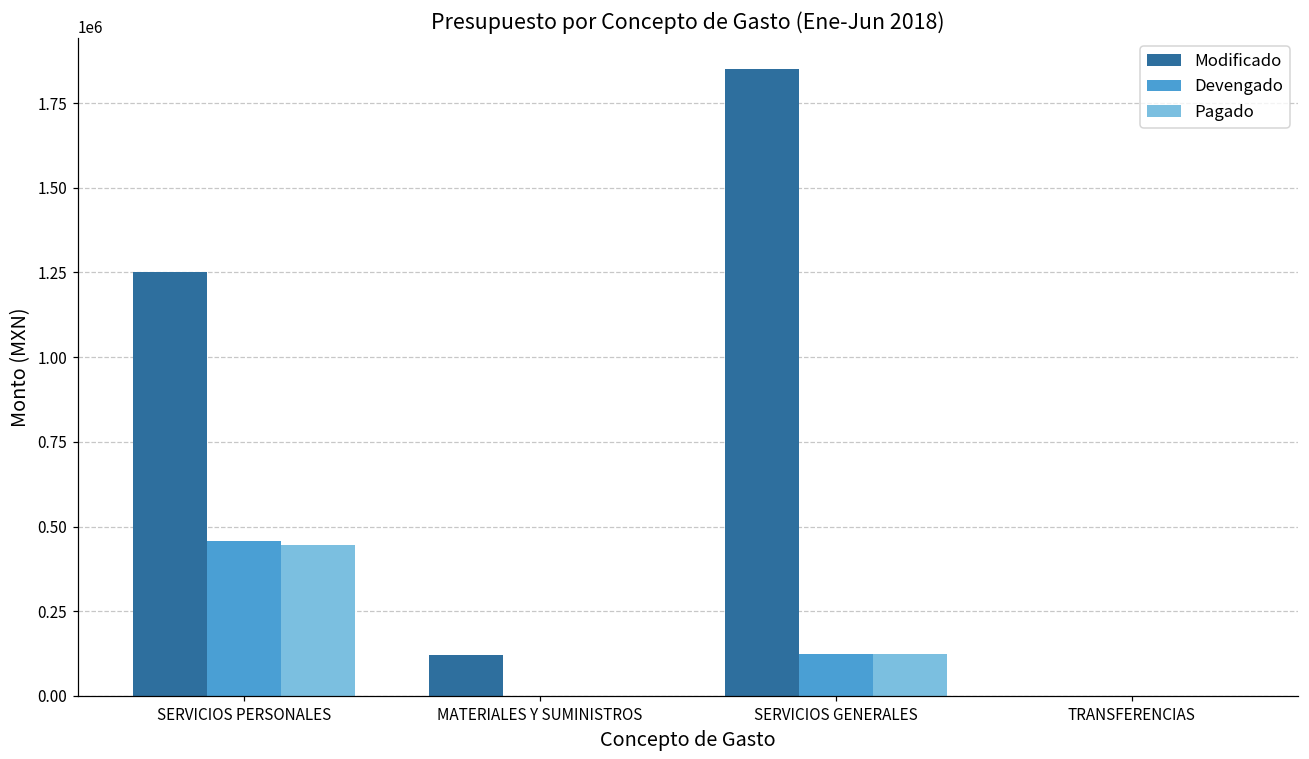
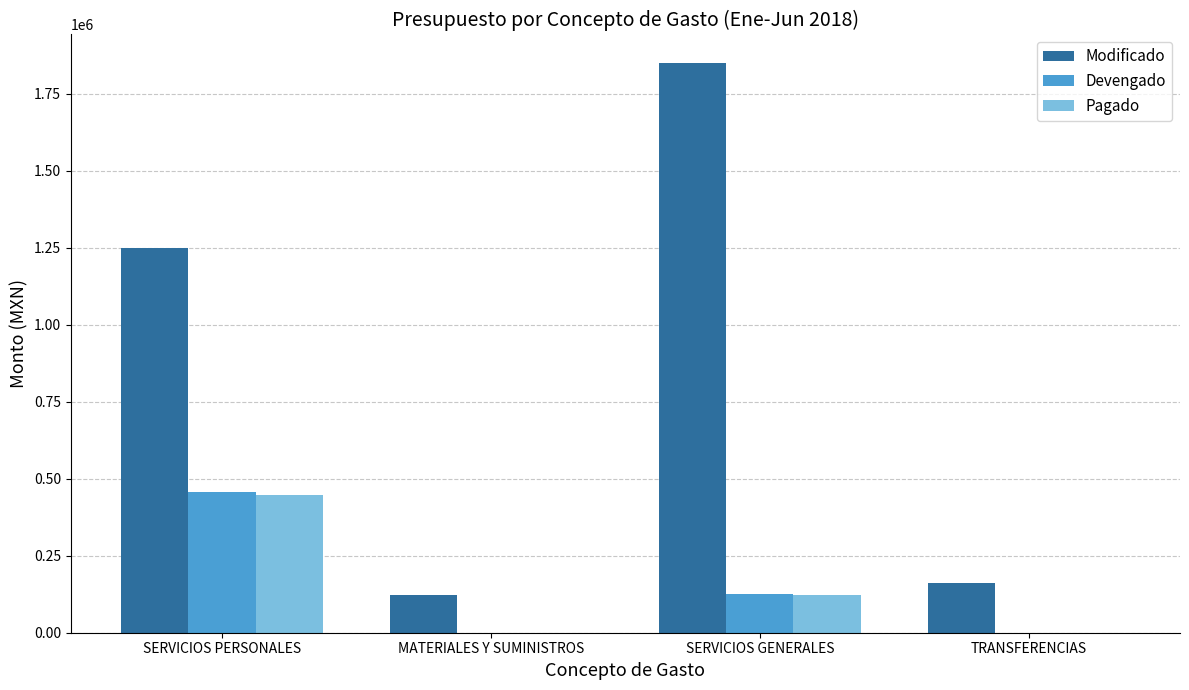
  {
    "Modificado": {
      "SERVICIOS PERSONALES": 1250000,
      "MATERIALES Y SUMINISTROS": 120000,
      "SERVICIOS GENERALES": 1850000,
-     "TRANSFERENCIAS": 0
+     "TRANSFERENCIAS": 160000
    }
  }
